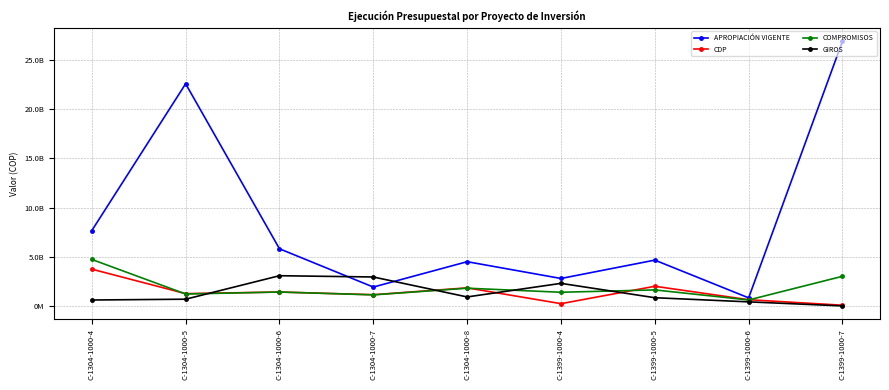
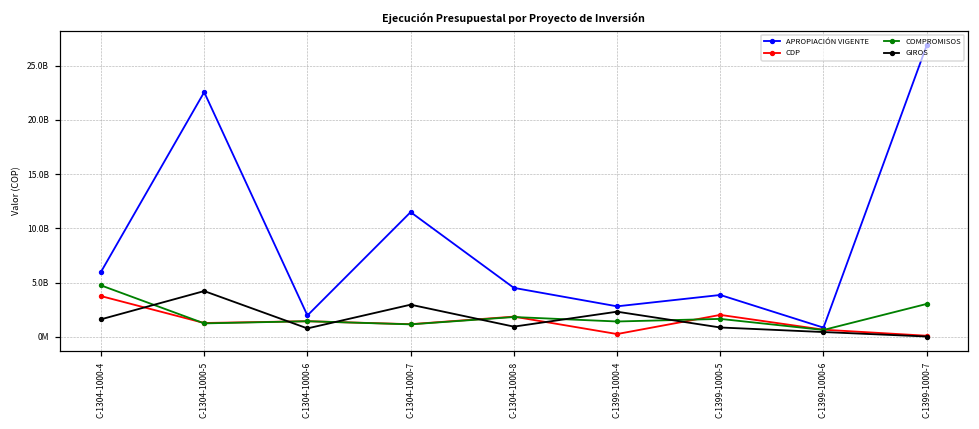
  {
    "APROPIACIÓN VIGENTE": {
-     "C-1304-1000-4": 8000000000,
+     "C-1304-1000-4": 6000000000,
      "C-1304-1000-5": 23000000000,
-     "C-1304-1000-6": 6000000000,
-     "C-1304-1000-7": 2000000000,
+     "C-1304-1000-6": 2000000000,
+     "C-1304-1000-7": 11000000000,
      "C-1304-1000-8": 5000000000,
      "C-1399-1000-4": 3000000000,
-     "C-1399-1000-5": 5000000000
+     "C-1399-1000-5": 4000000000
    },
    "CDP": {
      "C-1304-1000-4": 4000000000,
      "C-1399-1000-4": 0,
      "C-1399-1000-5": 2000000000
    },
    "COMPROMISOS": {
      "C-1304-1000-4": 5000000000,
      "C-1399-1000-4": 1000000000,
      "C-1399-1000-5": 2000000000,
      "C-1399-1000-7": 3000000000
    },
    "GIROS": {
-     "C-1304-1000-4": 1000000000,
-     "C-1304-1000-5": 1000000000,
-     "C-1304-1000-6": 3000000000,
+     "C-1304-1000-4": 2000000000,
+     "C-1304-1000-5": 4000000000,
+     "C-1304-1000-6": 1000000000,
      "C-1304-1000-7": 3000000000,
      "C-1304-1000-8": 1000000000,
      "C-1399-1000-4": 2000000000,
      "C-1399-1000-5": 1000000000
    }
  }
